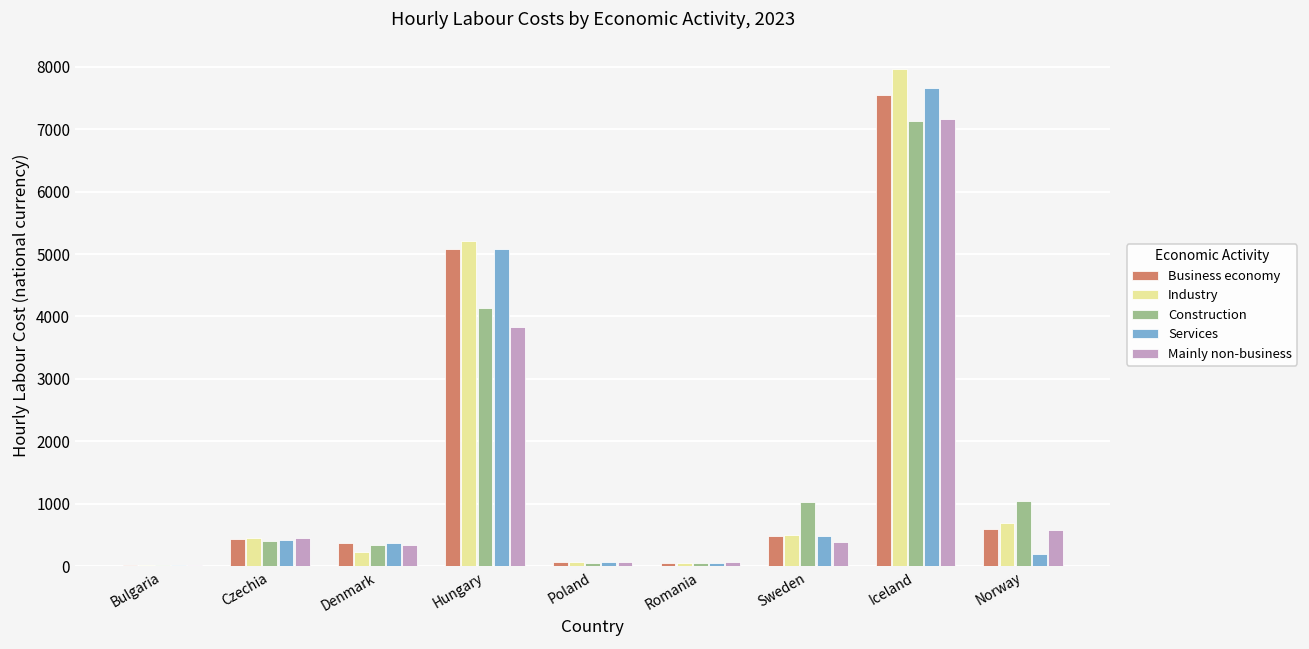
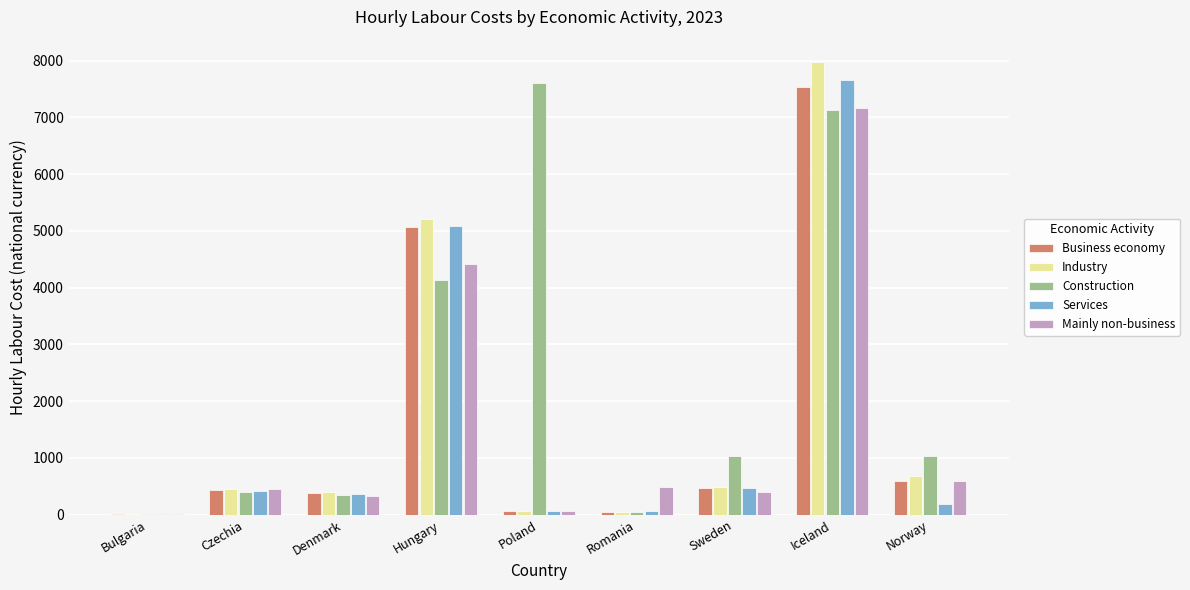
  {
    "Business economy": {
      "Czechia": 400,
      "Denmark": 400,
      "Hungary": 5100,
      "Poland": 100,
      "Romania": 100,
      "Sweden": 500,
      "Iceland": 7500,
      "Norway": 600
    },
    "Industry": {
      "Czechia": 500,
-     "Denmark": 200,
+     "Denmark": 400,
      "Hungary": 5200,
      "Poland": 100,
      "Romania": 100,
      "Sweden": 500,
      "Iceland": 8000,
      "Norway": 700
    },
    "Construction": {
      "Czechia": 400,
      "Denmark": 300,
      "Hungary": 4100,
-     "Poland": 100,
+     "Poland": 7600,
      "Romania": 0,
      "Sweden": 1000,
      "Iceland": 7100,
      "Norway": 1000
    },
    "Services": {
      "Czechia": 400,
      "Denmark": 400,
      "Hungary": 5100,
      "Poland": 100,
      "Romania": 100,
      "Sweden": 500,
      "Iceland": 7700,
      "Norway": 200
    },
    "Mainly non-business": {
      "Czechia": 400,
      "Denmark": 300,
-     "Hungary": 3800,
+     "Hungary": 4400,
      "Poland": 100,
-     "Romania": 100,
+     "Romania": 500,
      "Sweden": 400,
      "Iceland": 7200,
      "Norway": 600
    }
  }
